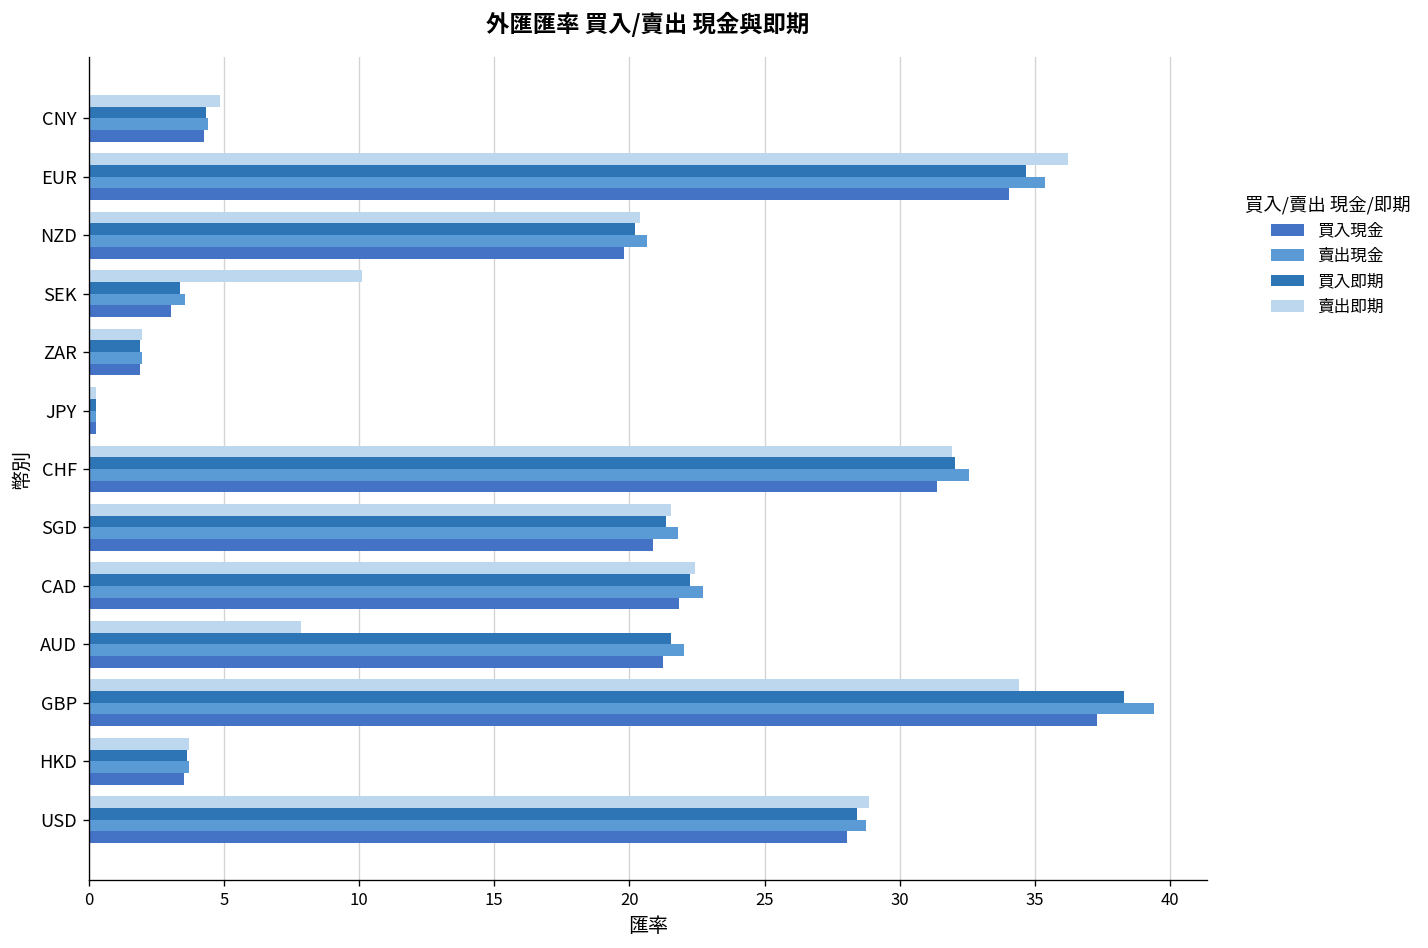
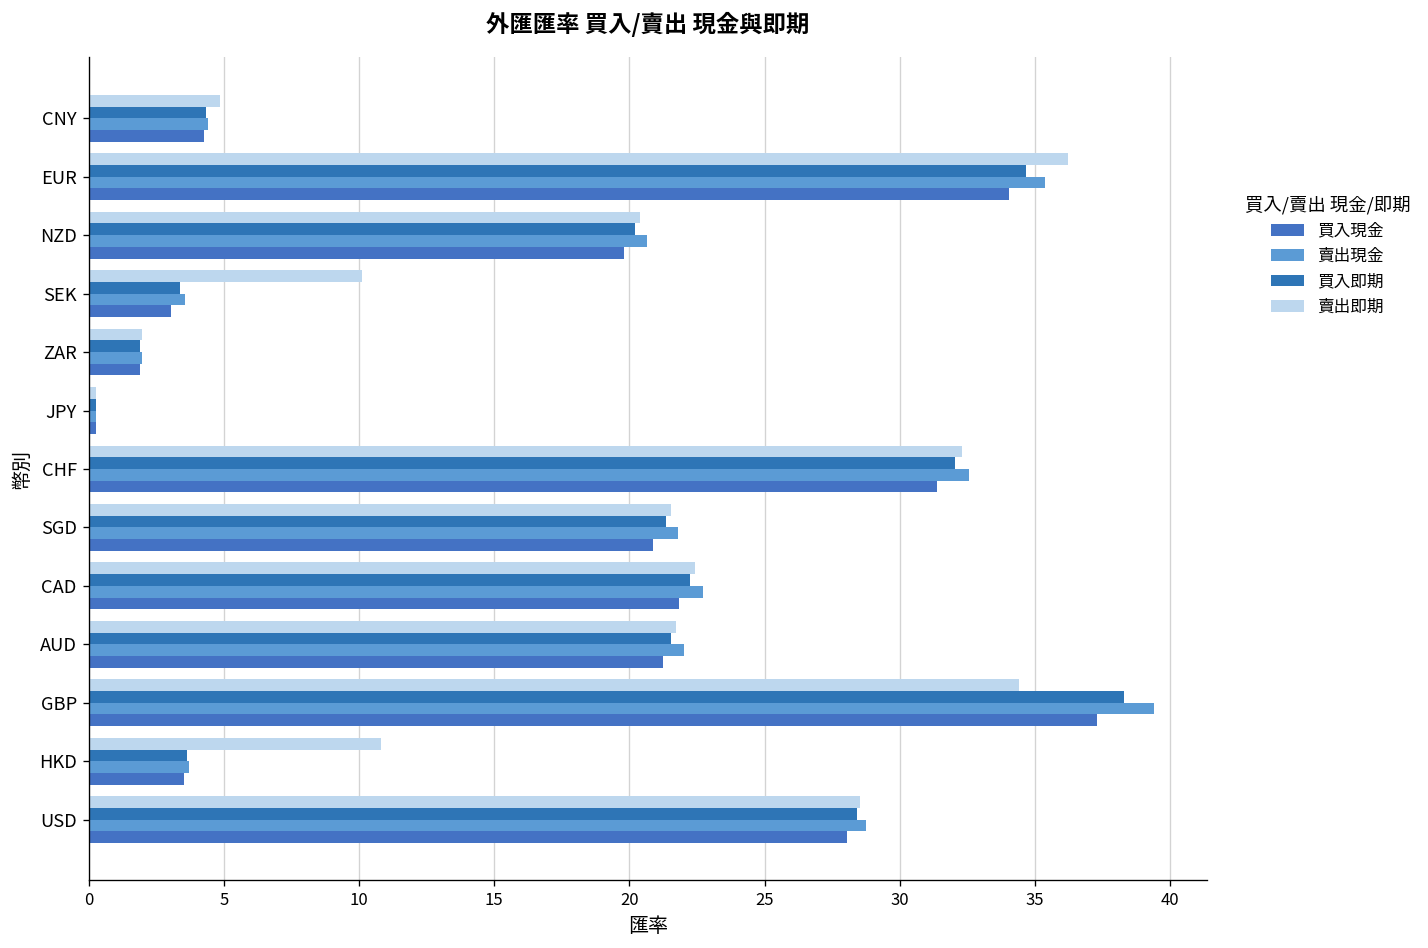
  {
    "賣出即期": {
      "CNY": 4.9,
      "EUR": 36.2,
      "NZD": 20.4,
      "SEK": 10.1,
      "ZAR": 2.0,
      "JPY": 0.3,
-     "CHF": 31.9,
+     "CHF": 32.3,
      "SGD": 21.5,
      "CAD": 22.4,
-     "AUD": 7.8,
+     "AUD": 21.7,
      "GBP": 34.4,
-     "HKD": 3.7,
-     "USD": 28.9
+     "HKD": 10.8,
+     "USD": 28.5
    }
  }
